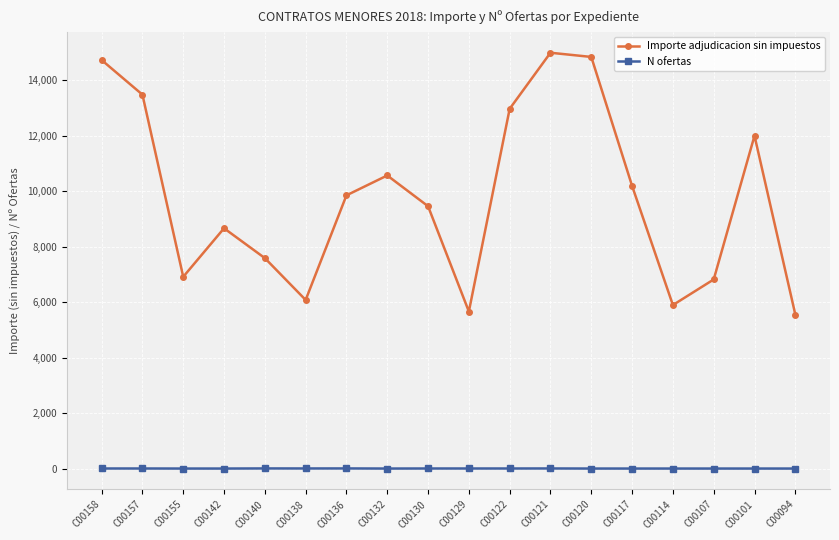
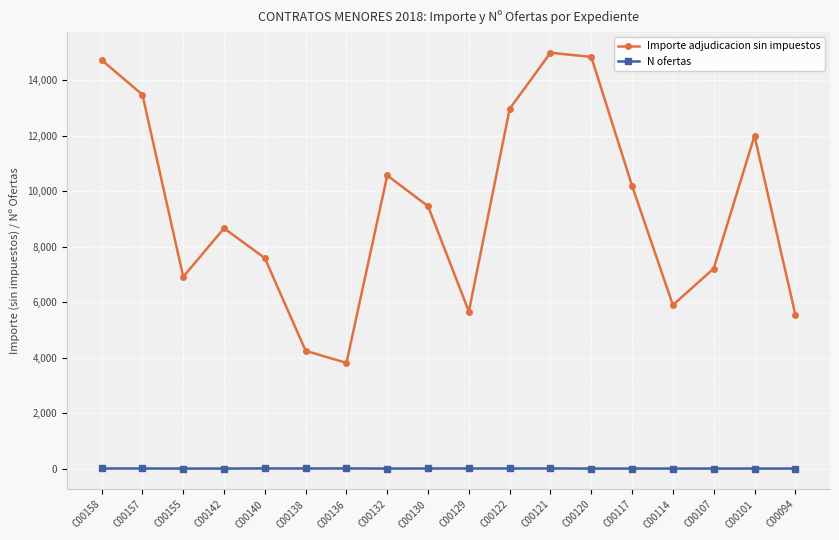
  {
    "Importe adjudicacion sin impuestos": {
      "C00158": "14,700",
      "C00157": "13,500",
      "C00155": "6,900",
      "C00142": "8,700",
      "C00140": "7,600",
-     "C00138": "6,100",
-     "C00136": "9,900",
+     "C00138": "4,200",
+     "C00136": "3,800",
      "C00132": "10,600",
      "C00130": "9,500",
      "C00129": "5,700",
      "C00122": "13,000",
      "C00121": "15,000",
      "C00120": "14,800",
      "C00117": "10,200",
      "C00114": "5,900",
-     "C00107": "6,800",
+     "C00107": "7,200",
      "C00101": "12,000",
      "C00094": "5,600"
    },
    "N ofertas": {
      "C00158": "0",
      "C00157": "0",
      "C00155": "0",
      "C00142": "0",
      "C00140": "0",
      "C00138": "0",
      "C00136": "0",
      "C00132": "0",
      "C00130": "0",
      "C00129": "0",
      "C00122": "0",
      "C00121": "0",
      "C00120": "0",
      "C00117": "0",
      "C00114": "0",
      "C00107": "0",
      "C00101": "0",
      "C00094": "0"
    }
  }
